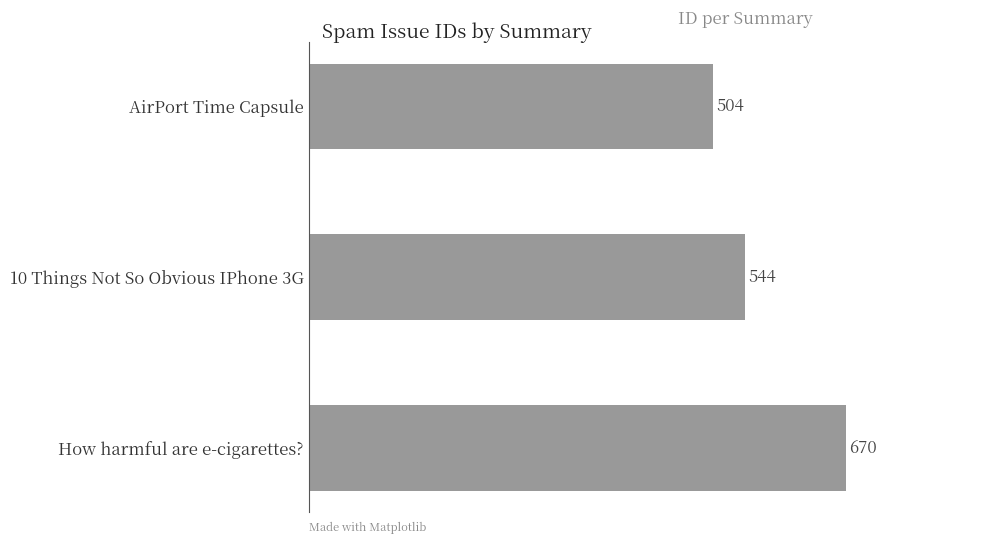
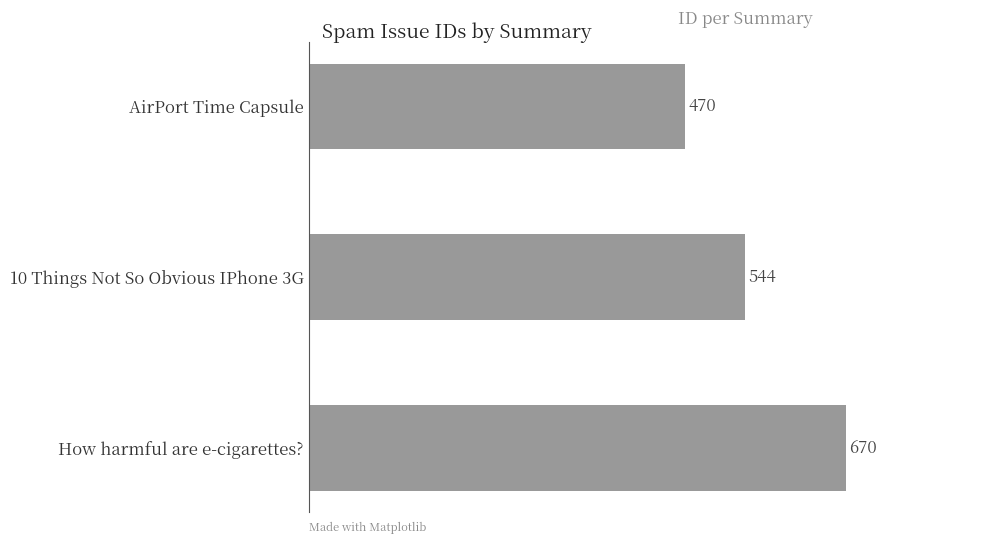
  {
-   "AirPort Time Capsule": 504,
+   "AirPort Time Capsule": 470,
    "10 Things Not So Obvious IPhone 3G": 544,
    "How harmful are e-cigarettes?": 670
  }
